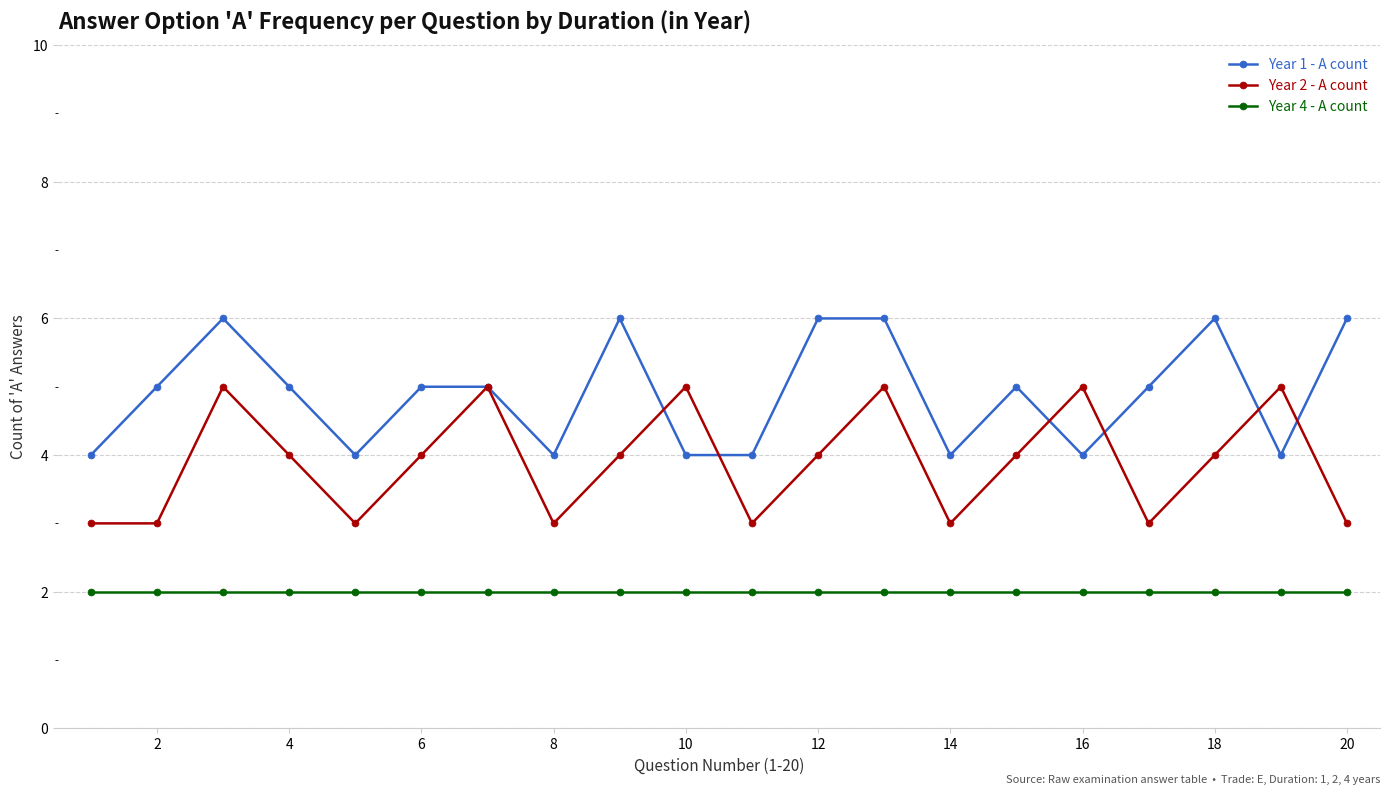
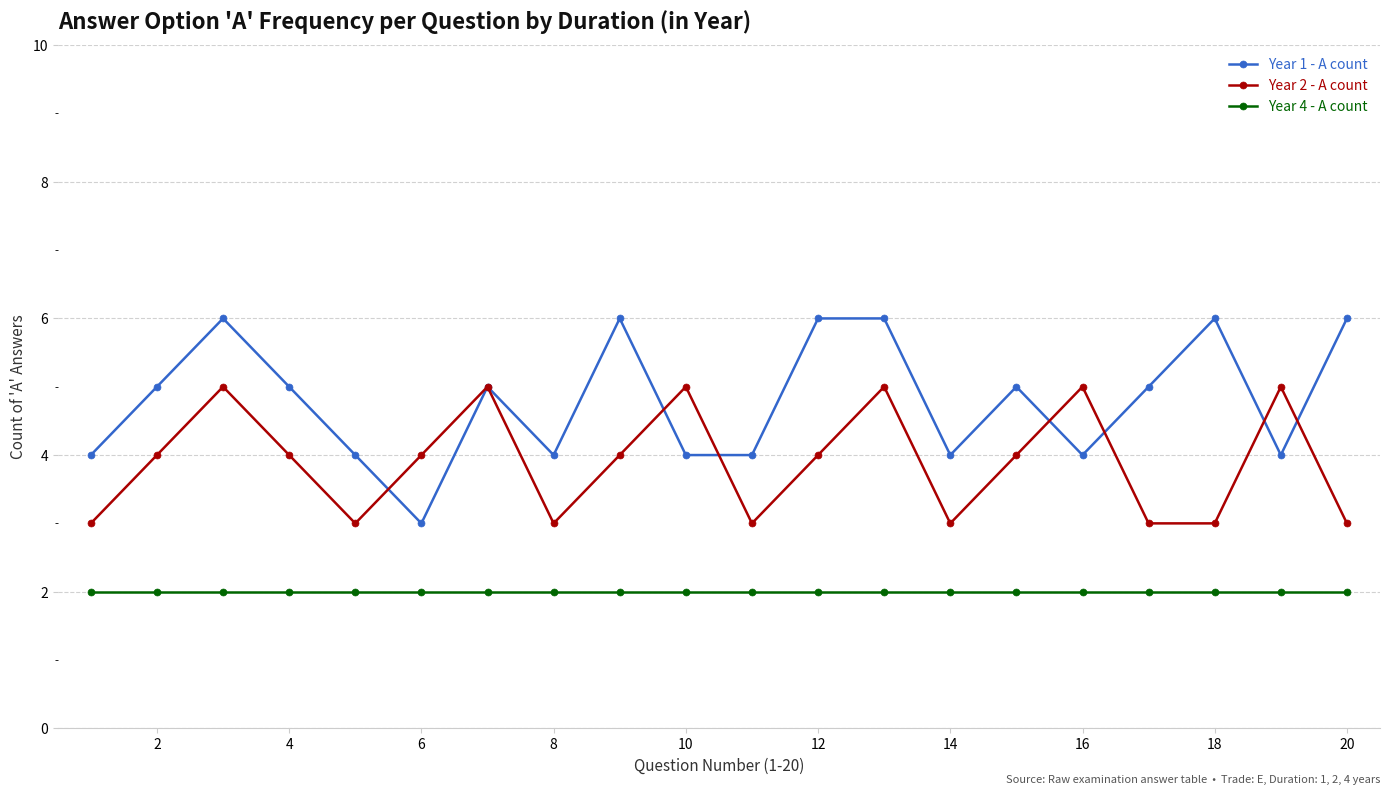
  {
    "Year 1 - A count": {
      "2": 5,
      "4": 5,
-     "6": 5,
+     "6": 3,
      "8": 4,
      "10": 4,
      "12": 6,
      "14": 4,
      "16": 4,
      "18": 6,
      "20": 6
    },
    "Year 2 - A count": {
-     "2": 3,
+     "2": 4,
      "4": 4,
      "6": 4,
      "8": 3,
      "10": 5,
      "12": 4,
      "14": 3,
      "16": 5,
-     "18": 4,
+     "18": 3,
      "20": 3
    },
    "Year 4 - A count": {
      "2": 2,
      "4": 2,
      "6": 2,
      "8": 2,
      "10": 2,
      "12": 2,
      "14": 2,
      "16": 2,
      "18": 2,
      "20": 2
    }
  }
